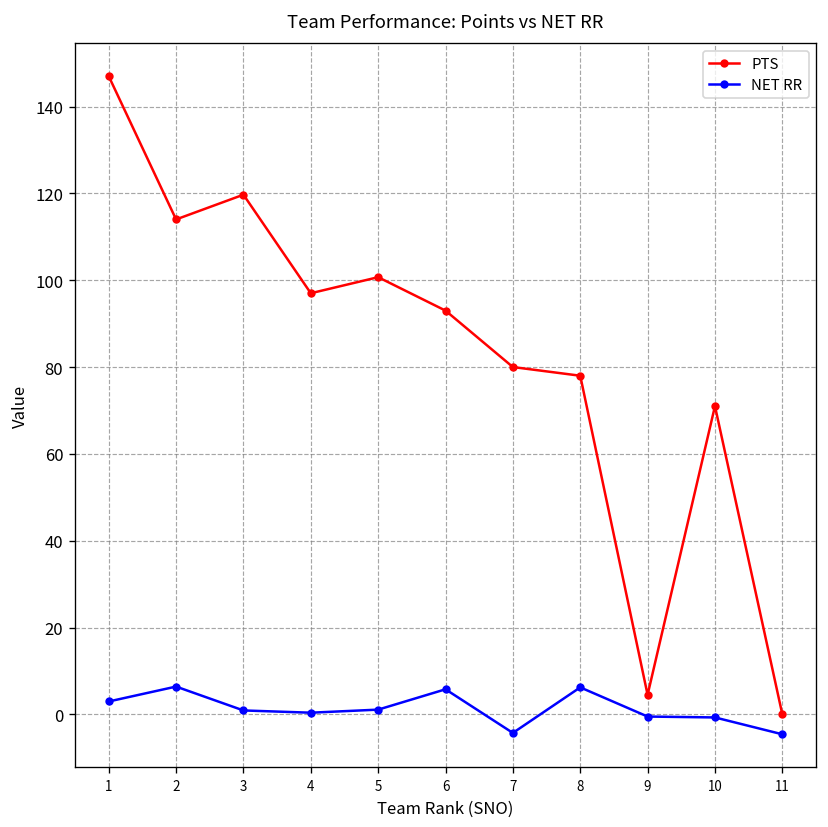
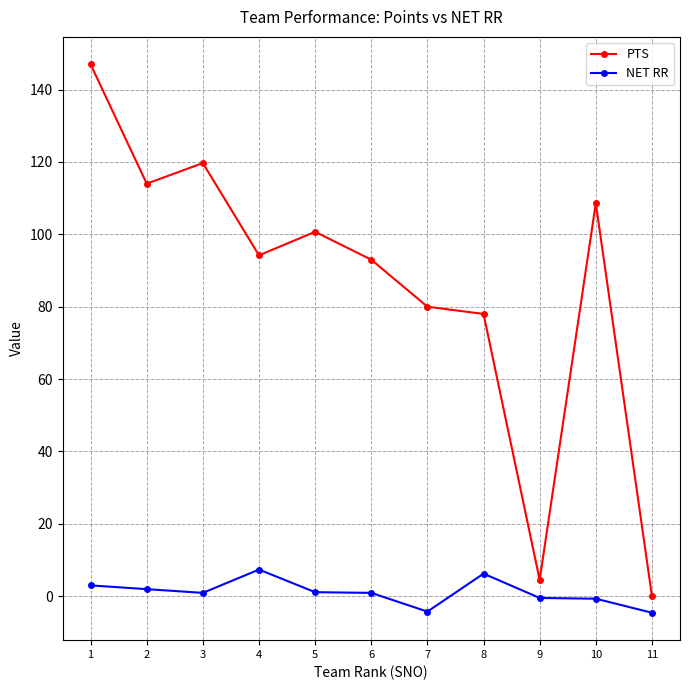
  {
    "PTS": {
      "1": 147,
      "2": 114,
      "3": 120,
-     "4": 97,
+     "4": 94,
      "5": 101,
      "6": 93,
      "7": 80,
      "8": 78,
      "9": 5,
-     "10": 71,
+     "10": 109,
      "11": 0
    },
    "NET RR": {
      "1": 3,
-     "2": 6,
+     "2": 2,
      "3": 1,
-     "4": 0,
+     "4": 7,
      "5": 1,
-     "6": 6,
+     "6": 1,
      "7": -4,
      "8": 6,
      "9": -1,
      "10": -1,
      "11": -5
    }
  }
